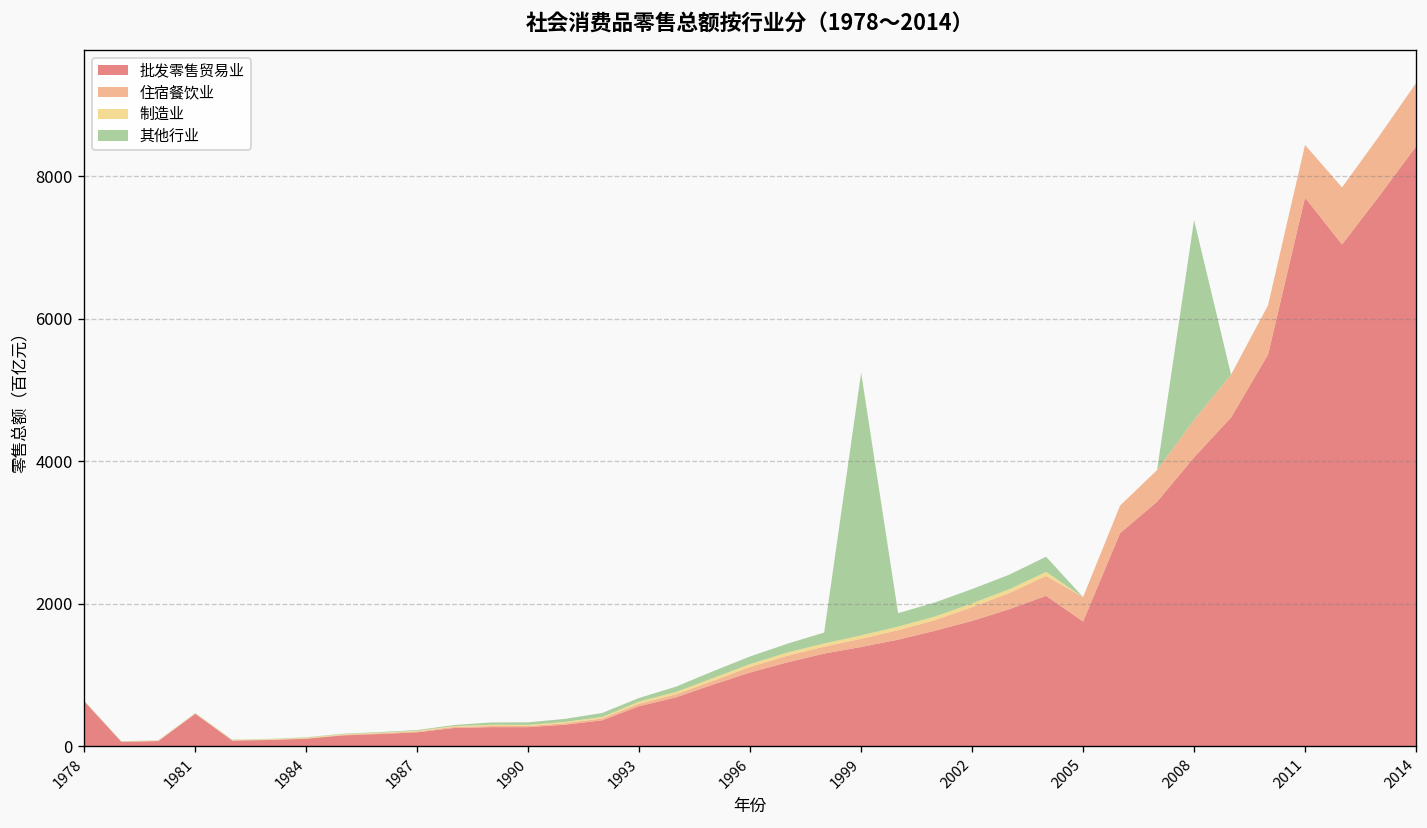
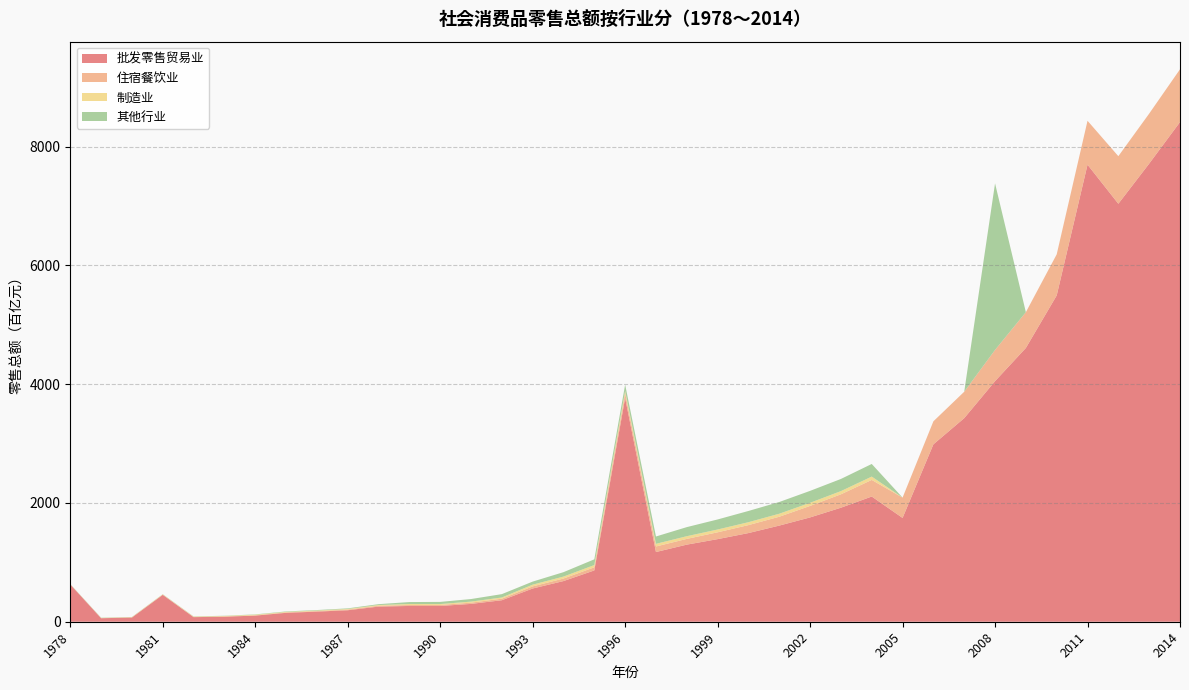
  {
    "批发零售贸易业": {
-     "1996": 1000,
+     "1996": 3800,
      "1999": 1400,
      "2002": 1800,
      "2005": 1700,
      "2008": 4100,
      "2011": 7700,
      "2014": 8400
    },
    "其他行业": {
      "1993": 100,
      "1996": 100,
-     "1999": 3700,
+     "1999": 200,
      "2002": 200,
      "2008": 2800
    }
  }
